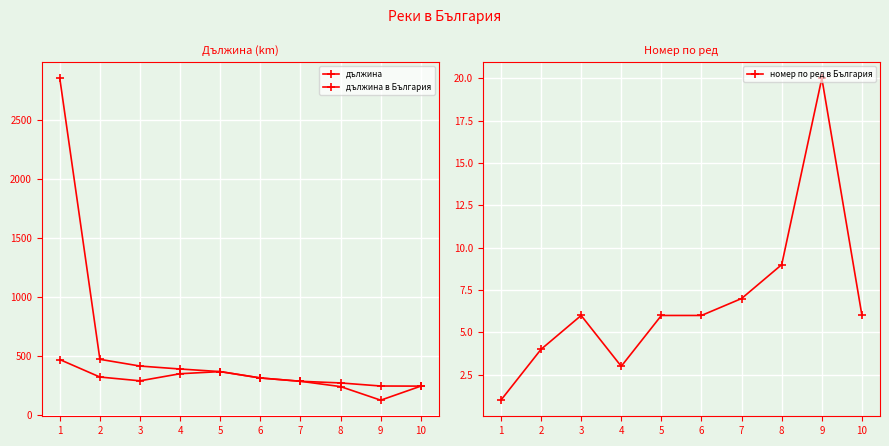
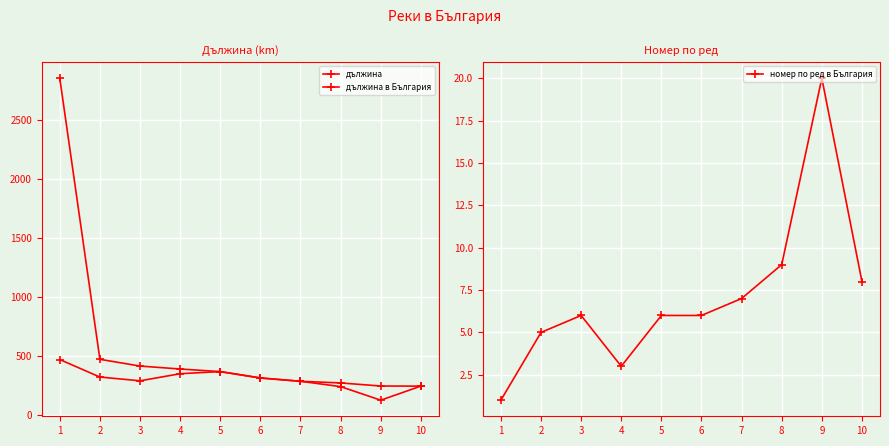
  {
    "Номер по ред": {
      "1": 1,
-     "2": 4,
+     "2": 5,
      "3": 6,
      "4": 3,
      "5": 6,
      "6": 6,
      "7": 7,
      "8": 9,
-     "10": 6
+     "10": 8
    }
  }
